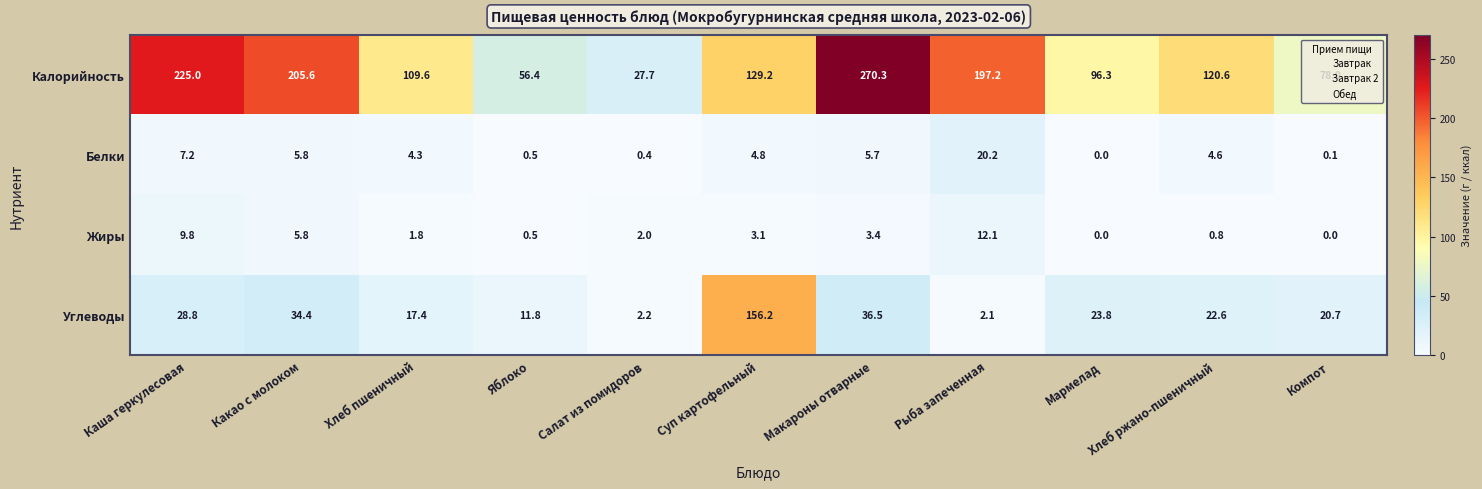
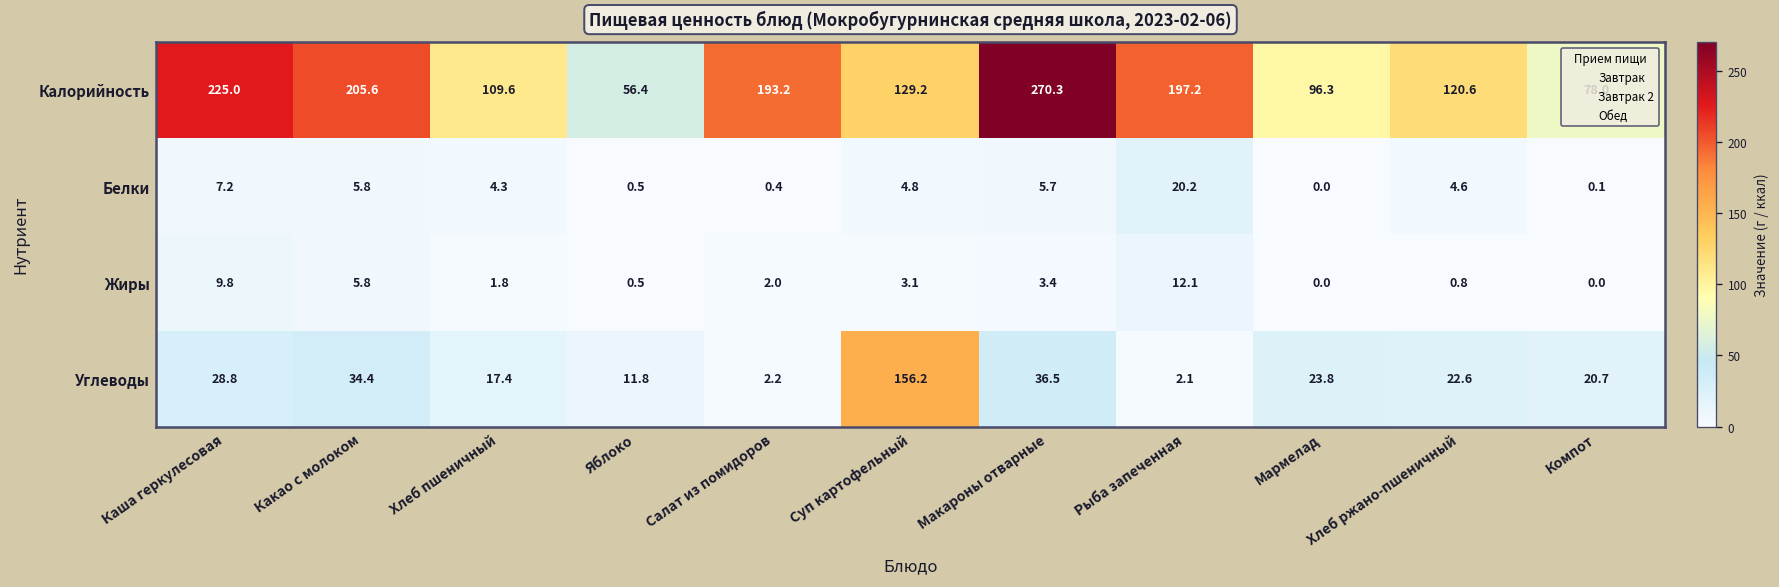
  {
    "Калорийность": {
      "Каша геркулесовая": 225.0,
      "Какао с молоком": 205.6,
      "Хлеб пшеничный": 109.6,
      "Яблоко": 56.4,
-     "Салат из помидоров": 27.7,
+     "Салат из помидоров": 193.2,
      "Суп картофельный": 129.2,
      "Макароны отварные": 270.3,
      "Рыба запеченная": 197.2,
      "Мармелад": 96.3,
      "Хлеб ржано-пшеничный": 120.6
    },
    "Белки": {
      "Каша геркулесовая": 7.2,
      "Какао с молоком": 5.8,
      "Хлеб пшеничный": 4.3,
      "Яблоко": 0.5,
      "Салат из помидоров": 0.4,
      "Суп картофельный": 4.8,
      "Макароны отварные": 5.7,
      "Рыба запеченная": 20.2,
      "Мармелад": 0.0,
      "Хлеб ржано-пшеничный": 4.6,
      "Компот": 0.1
    },
    "Жиры": {
      "Каша геркулесовая": 9.8,
      "Какао с молоком": 5.8,
      "Хлеб пшеничный": 1.8,
      "Яблоко": 0.5,
      "Салат из помидоров": 2.0,
      "Суп картофельный": 3.1,
      "Макароны отварные": 3.4,
      "Рыба запеченная": 12.1,
      "Мармелад": 0.0,
      "Хлеб ржано-пшеничный": 0.8,
      "Компот": 0.0
    },
    "Углеводы": {
      "Каша геркулесовая": 28.8,
      "Какао с молоком": 34.4,
      "Хлеб пшеничный": 17.4,
      "Яблоко": 11.8,
      "Салат из помидоров": 2.2,
      "Суп картофельный": 156.2,
      "Макароны отварные": 36.5,
      "Рыба запеченная": 2.1,
      "Мармелад": 23.8,
      "Хлеб ржано-пшеничный": 22.6,
      "Компот": 20.7
    }
  }
